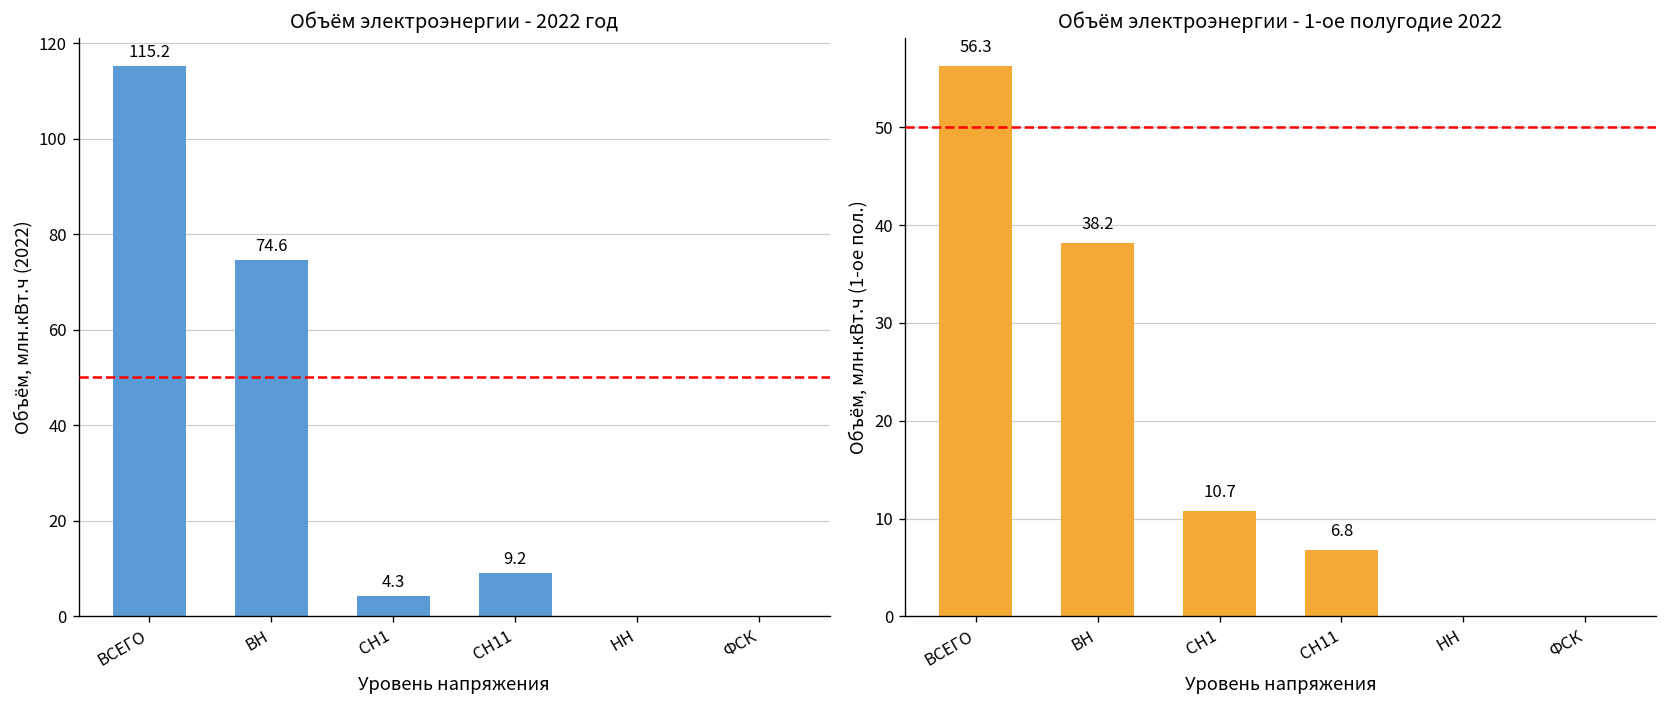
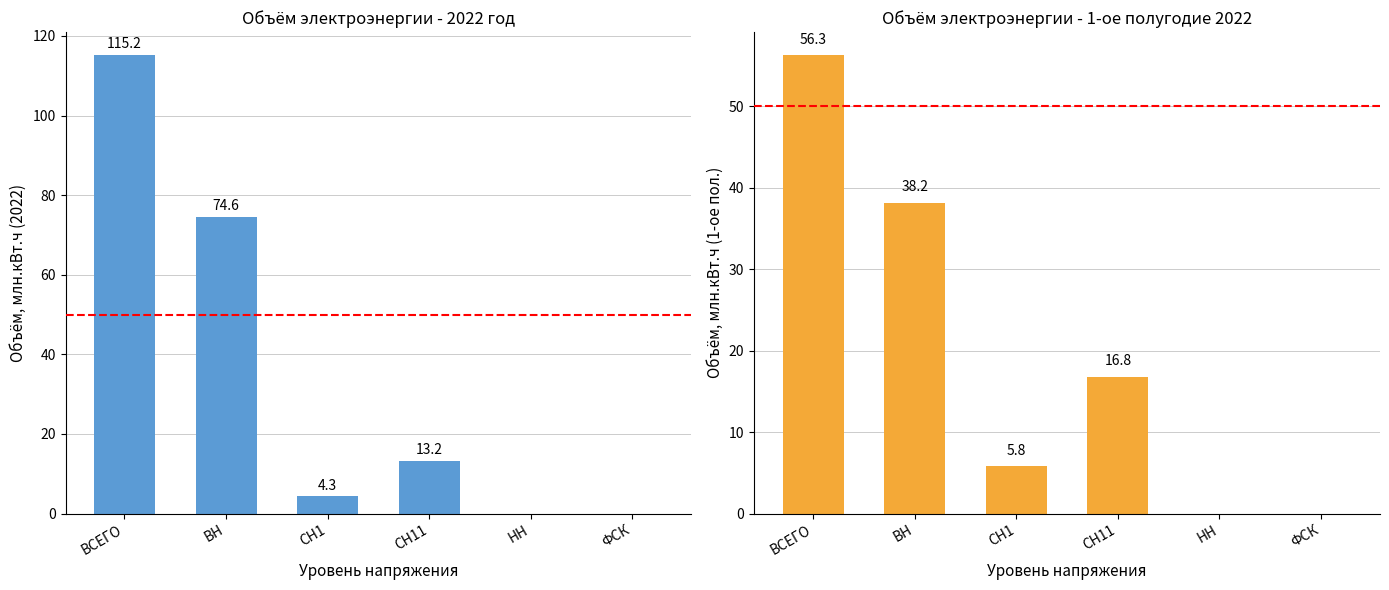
  {
    "Объём электроэнергии - 2022 год": {
      "ВСЕГО": 115.2,
      "ВН": 74.6,
      "СН1": 4.3,
-     "СН11": 9.2
+     "СН11": 13.2
    },
    "Объём электроэнергии - 1-ое полугодие 2022": {
      "ВСЕГО": 56.3,
      "ВН": 38.2,
-     "СН1": 10.7,
-     "СН11": 6.8
+     "СН1": 5.8,
+     "СН11": 16.8
    }
  }
